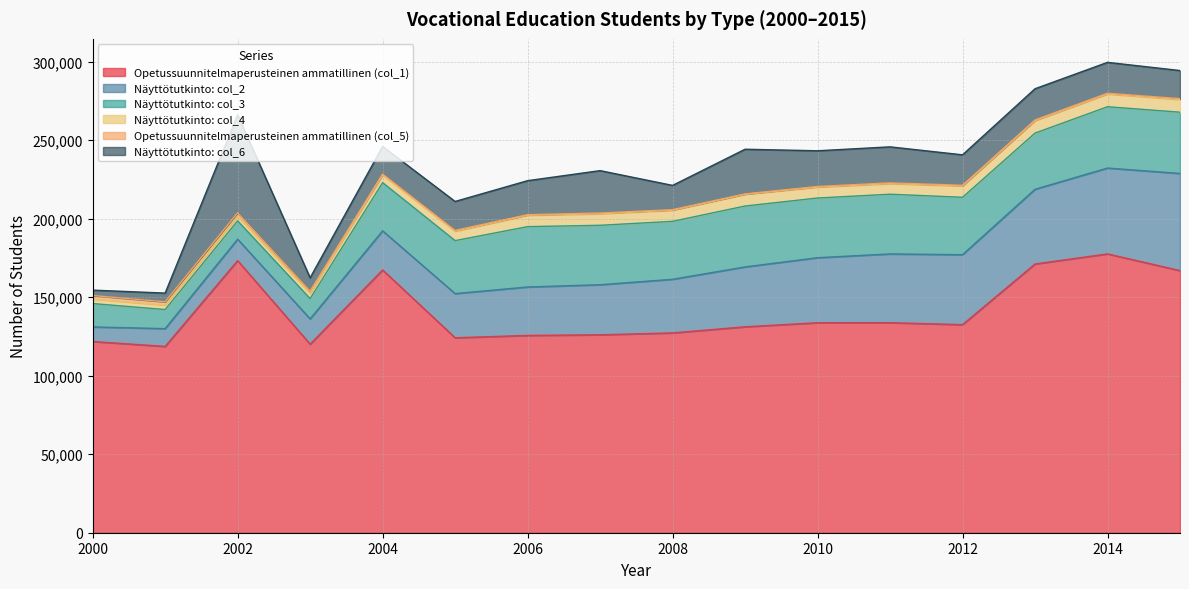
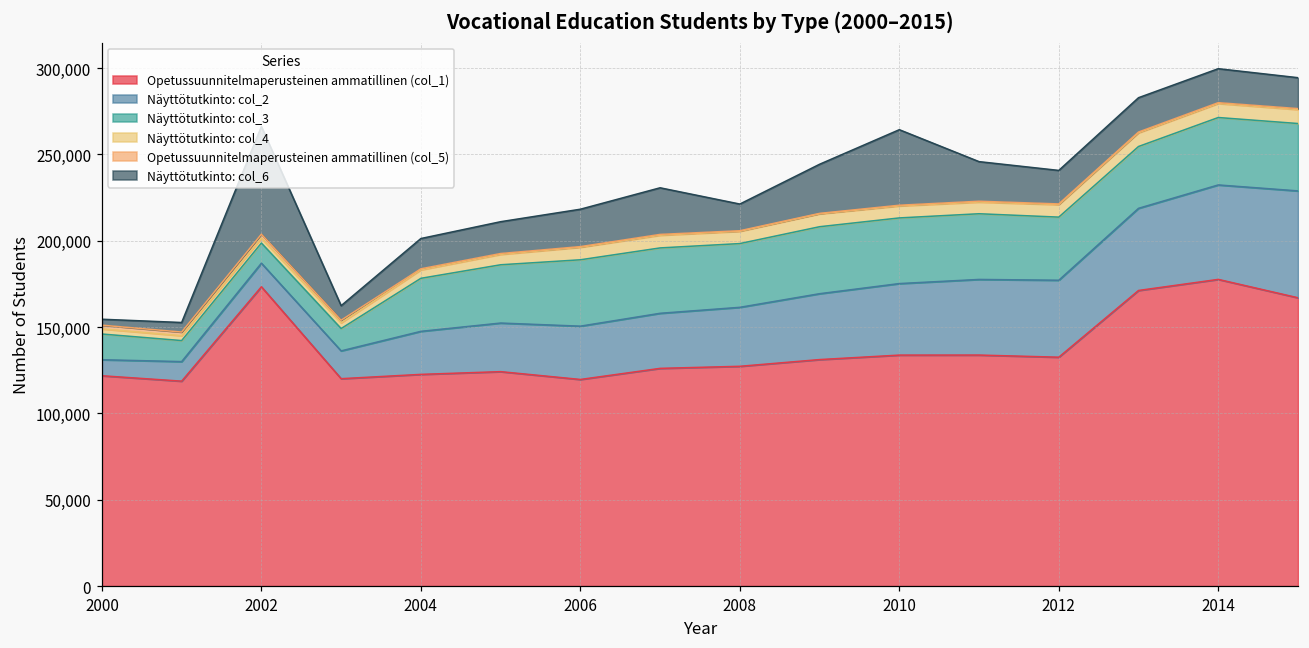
  {
    "Opetussuunnitelmaperusteinen ammatillinen (col_1)": {
      "2000": "122,000",
      "2002": "173,000",
-     "2004": "167,000",
-     "2006": "126,000",
+     "2004": "123,000",
+     "2006": "120,000",
      "2008": "127,000",
      "2010": "134,000",
      "2012": "133,000",
      "2014": "178,000"
    },
    "Näyttötutkinto: col_6": {
      "2000": "3,000",
      "2006": "22,000",
      "2008": "15,000",
-     "2010": "23,000",
+     "2010": "44,000",
      "2012": "19,000",
      "2014": "20,000"
    }
  }
